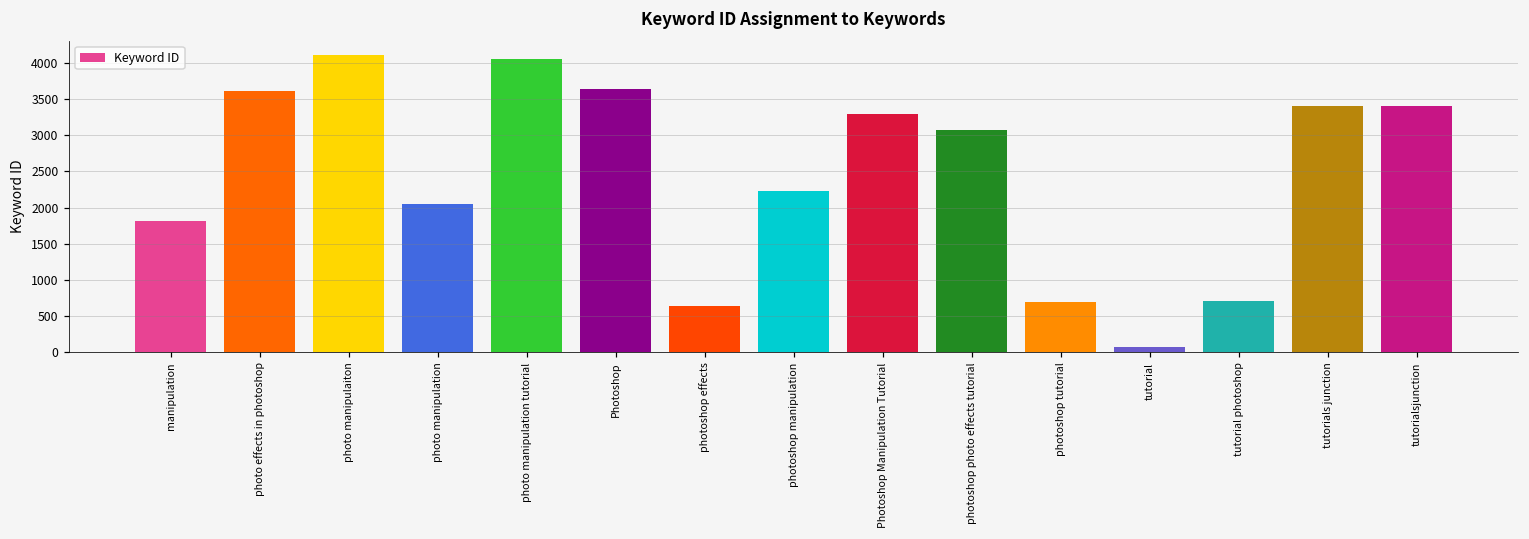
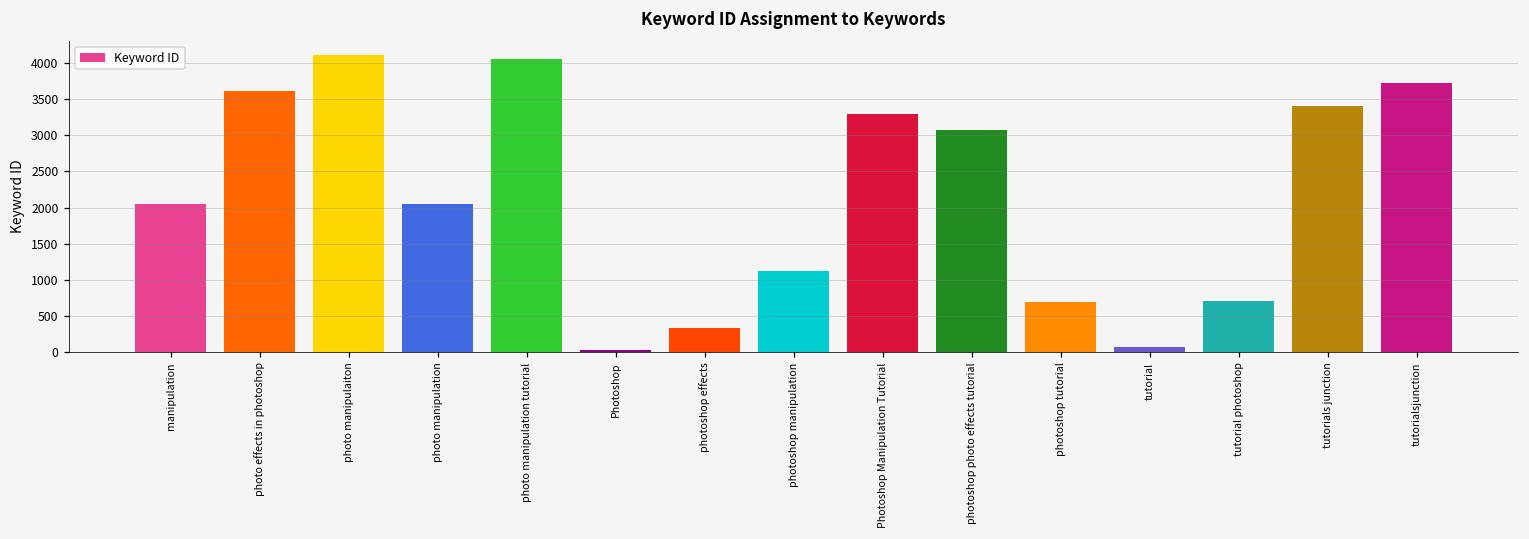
  {
-   "manipulation": 1800,
+   "manipulation": 2000,
    "photo effects in photoshop": 3600,
    "photo manipulaiton": 4100,
    "photo manipulation": 2000,
    "photo manipulation tutorial": 4100,
-   "Photoshop": 3600,
-   "photoshop effects": 600,
-   "photoshop manipulation": 2200,
+   "Photoshop": 0,
+   "photoshop effects": 300,
+   "photoshop manipulation": 1100,
    "Photoshop Manipulation Tutorial": 3300,
    "photoshop photo effects tutorial": 3100,
    "photoshop tutorial": 700,
    "tutorial": 100,
    "tutorial photoshop": 700,
    "tutorials junction": 3400,
-   "tutorialsjunction": 3400
+   "tutorialsjunction": 3700
  }
